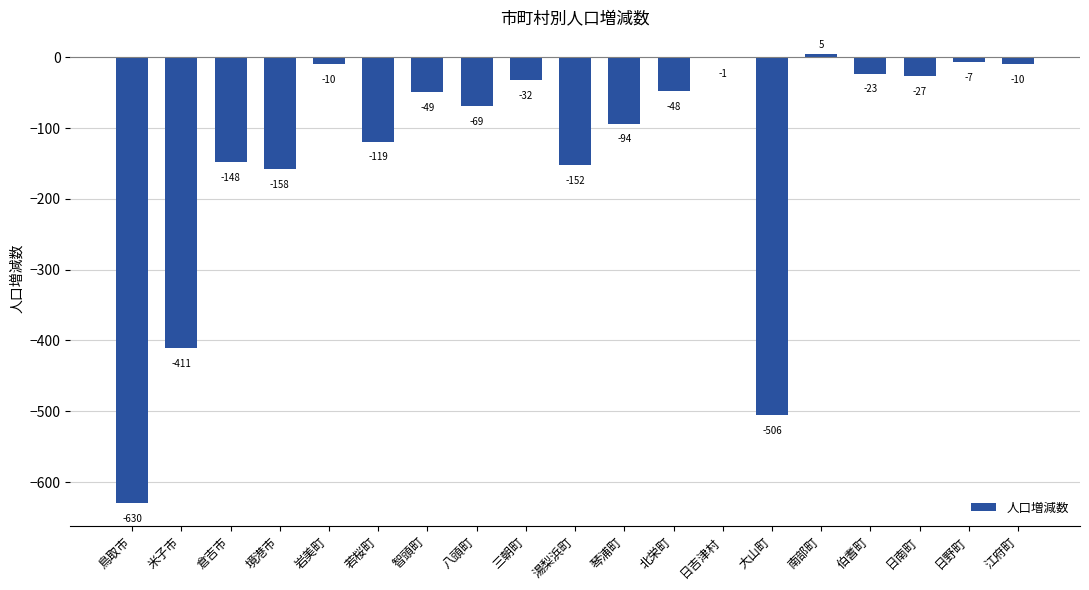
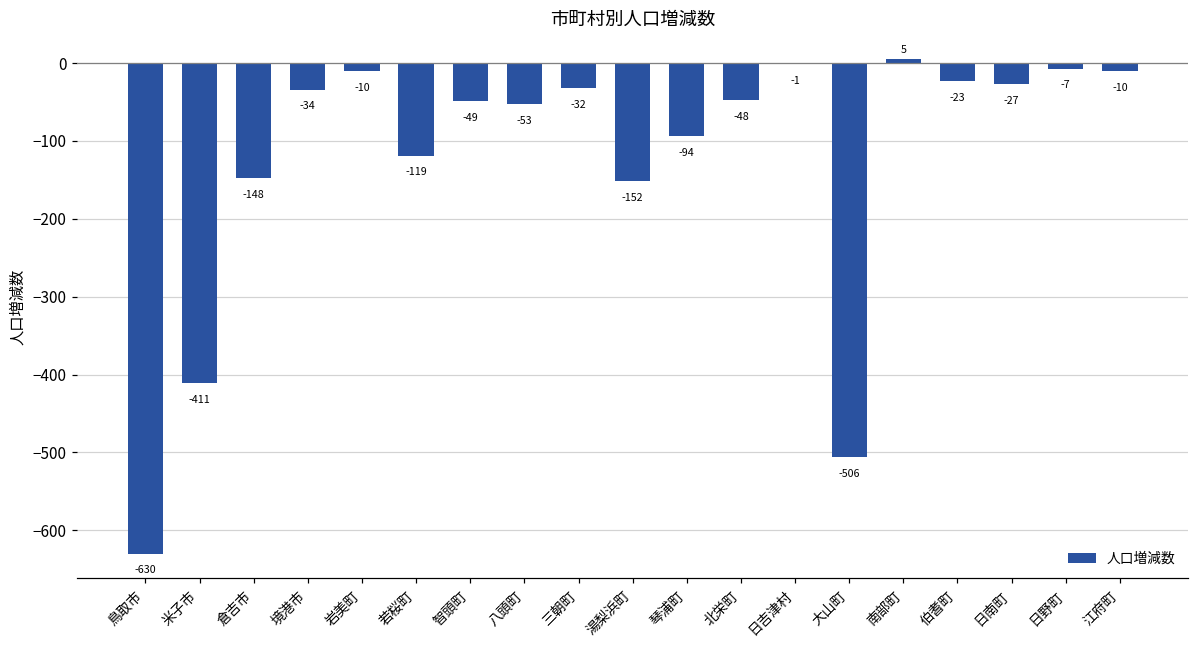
  {
    "鳥取市": -630,
    "米子市": -411,
    "倉吉市": -148,
-   "境港市": -158,
+   "境港市": -34,
    "岩美町": -10,
    "若桜町": -119,
    "智頭町": -49,
-   "八頭町": -69,
+   "八頭町": -53,
    "三朝町": -32,
    "湯梨浜町": -152,
    "琴浦町": -94,
    "北栄町": -48,
    "日吉津村": -1,
    "大山町": -506,
    "南部町": 5,
    "伯耆町": -23,
    "日南町": -27,
    "日野町": -7,
    "江府町": -10
  }
